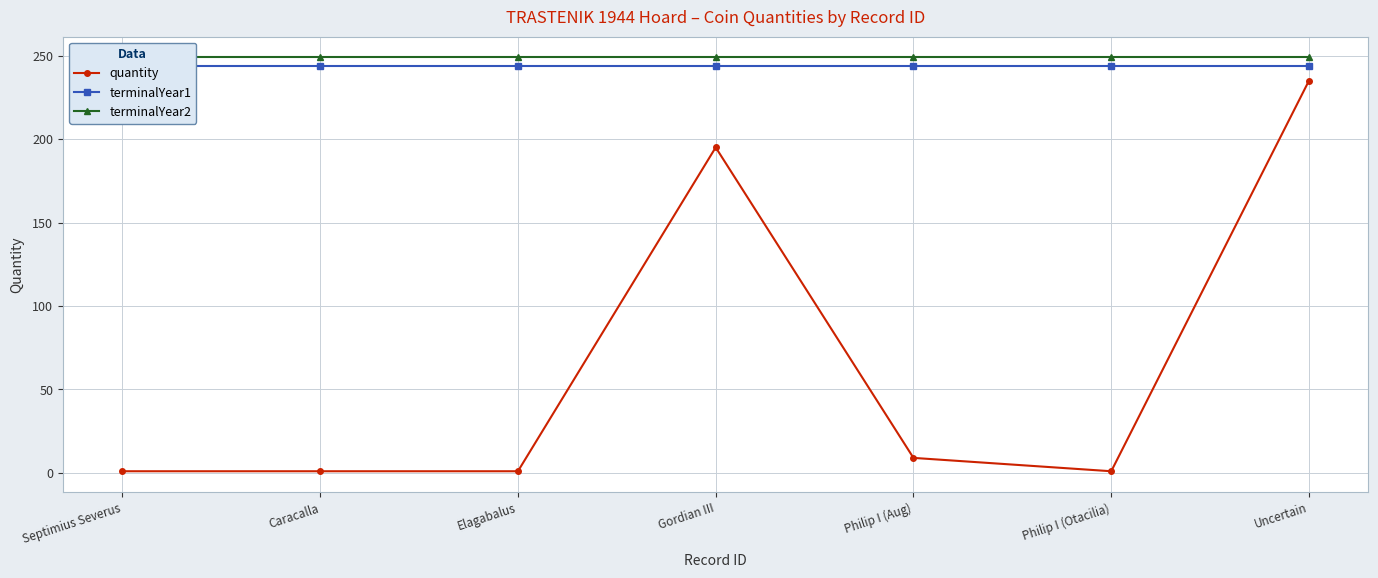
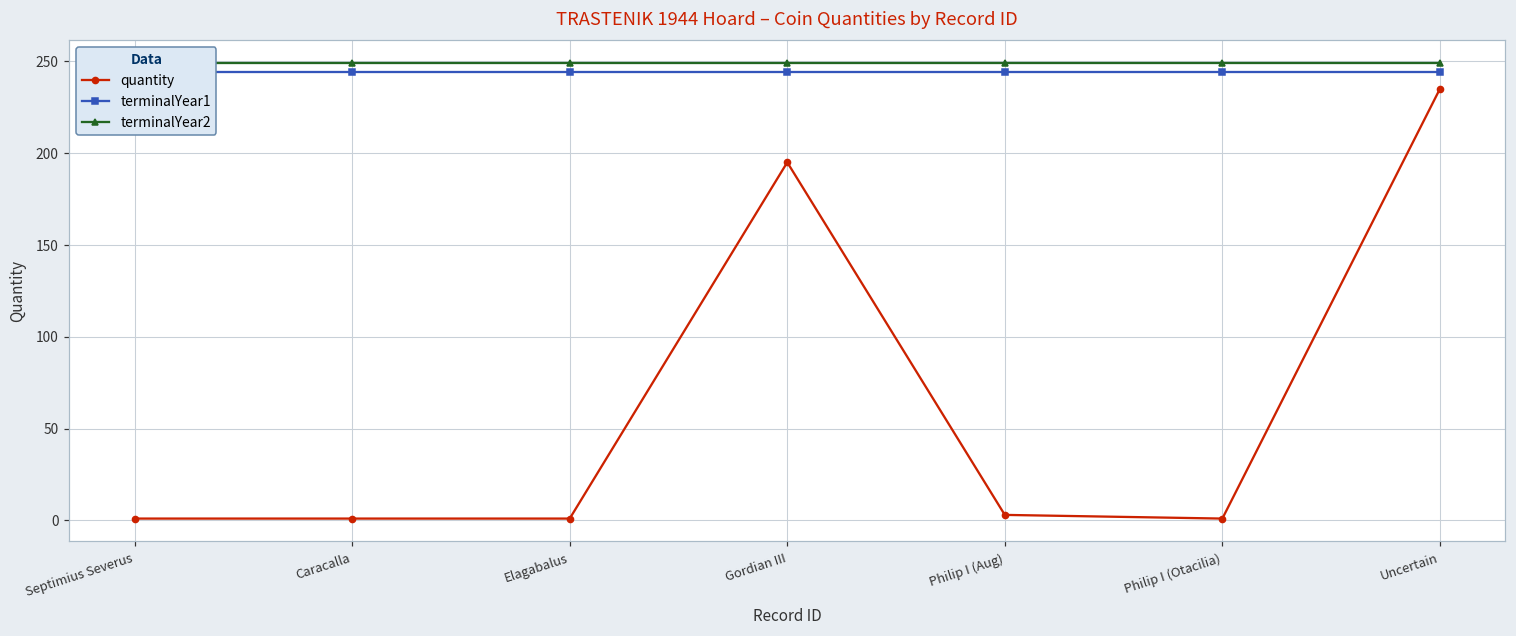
  {
    "quantity": {
      "Septimius Severus": 1,
      "Caracalla": 1,
      "Elagabalus": 1,
      "Gordian III": 195,
-     "Philip I (Aug)": 9,
+     "Philip I (Aug)": 3,
      "Philip I (Otacilia)": 1,
      "Uncertain": 235
    },
    "terminalYear1": {
      "Caracalla": 244,
      "Elagabalus": 244,
      "Gordian III": 244,
      "Philip I (Aug)": 244,
      "Philip I (Otacilia)": 244,
      "Uncertain": 244
    },
    "terminalYear2": {
      "Caracalla": 249,
      "Elagabalus": 249,
      "Gordian III": 249,
      "Philip I (Aug)": 249,
      "Philip I (Otacilia)": 249,
      "Uncertain": 249
    }
  }
